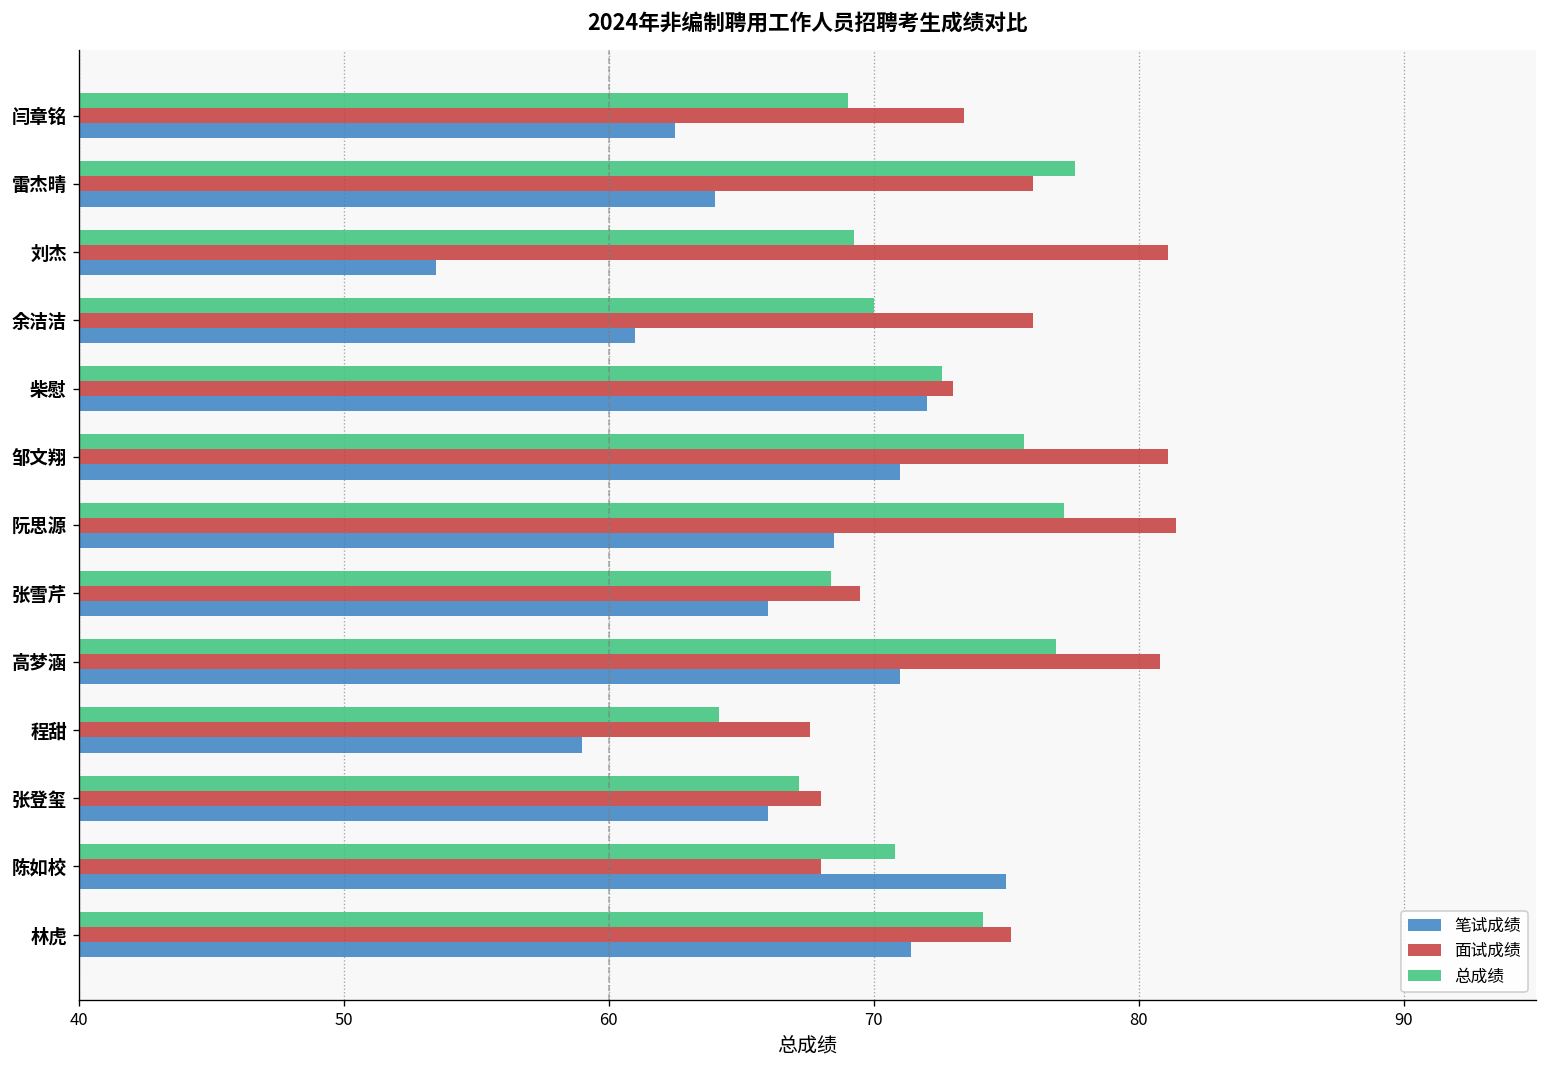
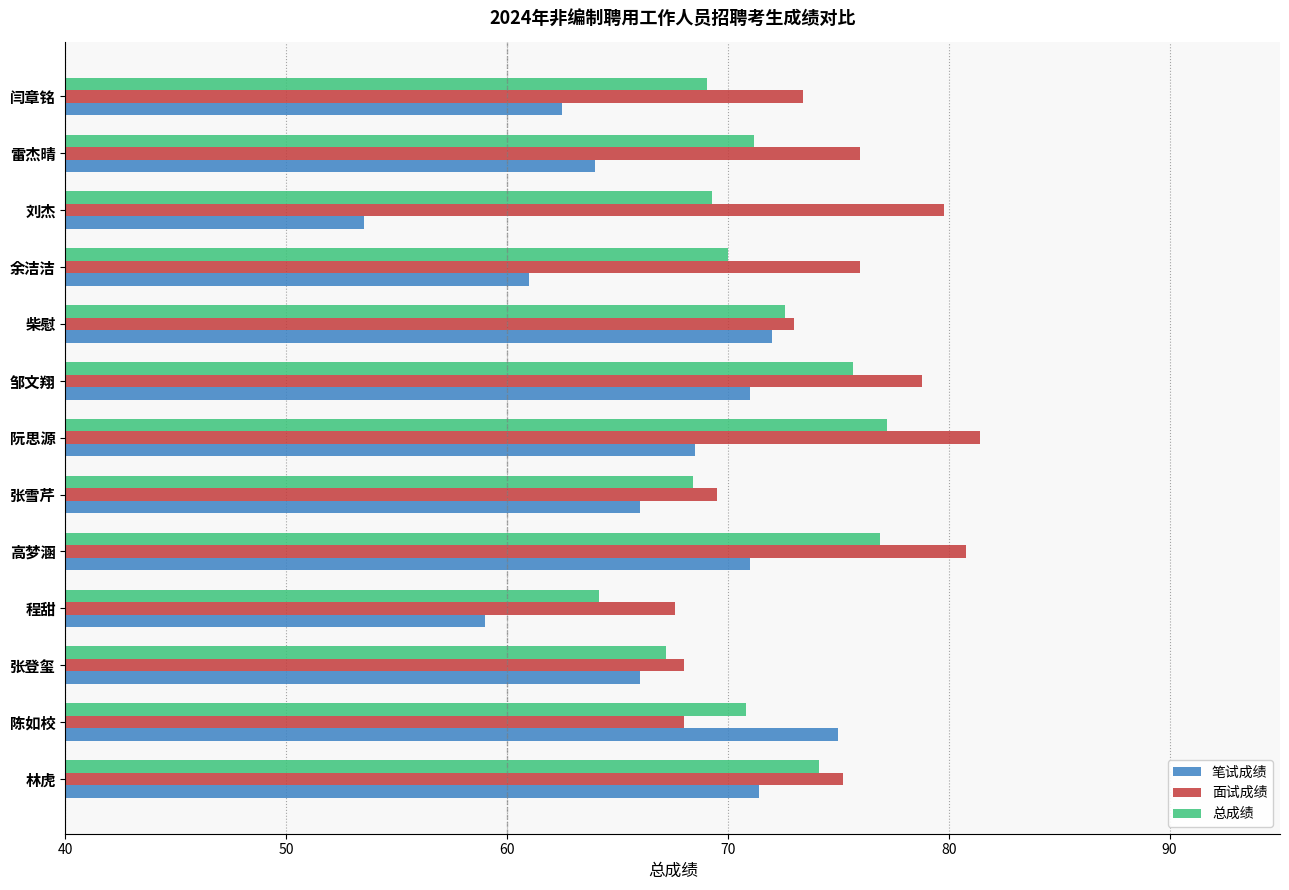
  {
    "笔试成绩": {
      "闫章铭": 62.5,
      "雷杰晴": 64.0,
      "刘杰": 53.5,
      "余洁洁": 61.0,
      "柴慰": 72.0,
      "邹文翔": 71.0,
      "阮思源": 68.5,
      "张雪芹": 66.0,
      "高梦涵": 71.0,
      "程甜": 59.0,
      "张登玺": 66.0,
      "陈如校": 75.0,
      "林虎": 71.4
    },
    "面试成绩": {
      "闫章铭": 73.4,
      "雷杰晴": 76.0,
-     "刘杰": 81.1,
+     "刘杰": 79.8,
      "余洁洁": 76.0,
      "柴慰": 73.0,
-     "邹文翔": 81.1,
+     "邹文翔": 78.8,
      "阮思源": 81.4,
      "张雪芹": 69.5,
      "高梦涵": 80.8,
      "程甜": 67.6,
      "张登玺": 68.0,
      "陈如校": 68.0,
      "林虎": 75.2
    },
    "总成绩": {
      "闫章铭": 69.0,
-     "雷杰晴": 77.6,
+     "雷杰晴": 71.2,
      "刘杰": 69.3,
      "余洁洁": 70.0,
      "柴慰": 72.6,
      "邹文翔": 75.7,
      "阮思源": 77.2,
      "张雪芹": 68.4,
      "高梦涵": 76.9,
      "程甜": 64.2,
      "张登玺": 67.2,
      "陈如校": 70.8,
      "林虎": 74.1
    }
  }
